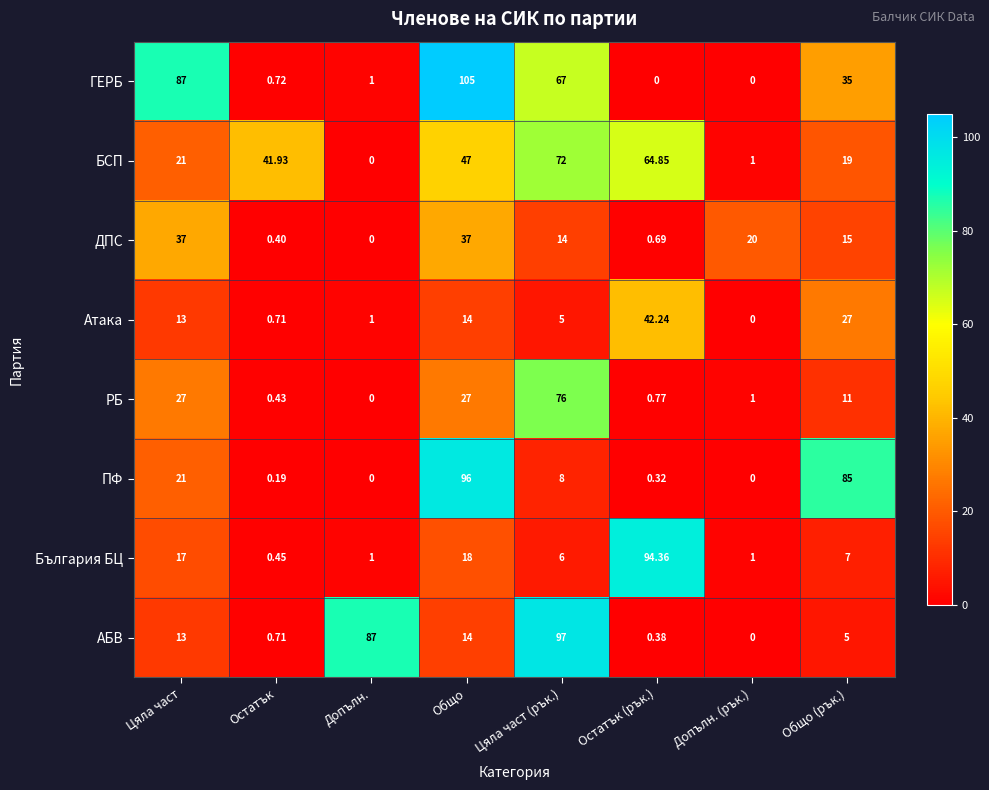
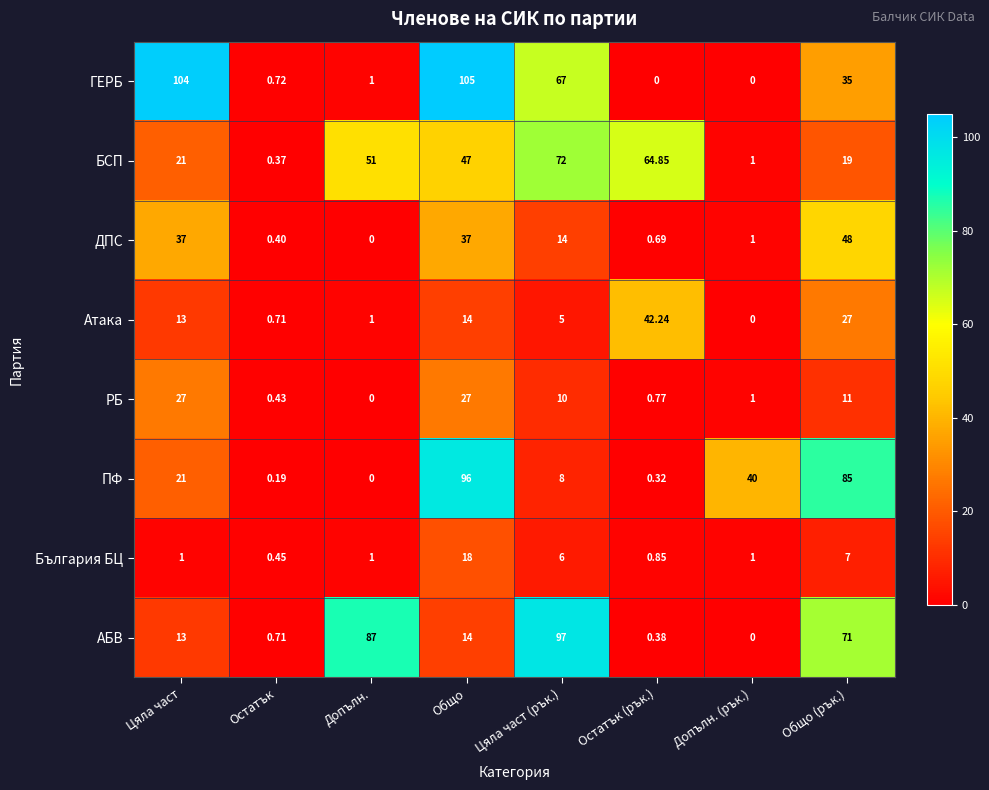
  {
    "ГЕРБ": {
-     "Цяла част": 87,
+     "Цяла част": 104,
      "Остатък": 0.72,
      "Допълн.": 1,
      "Общо": 105,
      "Цяла част (рък.)": 67,
      "Остатък (рък.)": 0,
      "Допълн. (рък.)": 0,
      "Общо (рък.)": 35
    },
    "БСП": {
      "Цяла част": 21,
-     "Остатък": 41.93,
-     "Допълн.": 0,
+     "Остатък": 0.37,
+     "Допълн.": 51,
      "Общо": 47,
      "Цяла част (рък.)": 72,
      "Остатък (рък.)": 64.85,
      "Допълн. (рък.)": 1,
      "Общо (рък.)": 19
    },
    "ДПС": {
      "Цяла част": 37,
      "Остатък": 0.40,
      "Допълн.": 0,
      "Общо": 37,
      "Цяла част (рък.)": 14,
      "Остатък (рък.)": 0.69,
-     "Допълн. (рък.)": 20,
-     "Общо (рък.)": 15
+     "Допълн. (рък.)": 1,
+     "Общо (рък.)": 48
    },
    "Атака": {
      "Цяла част": 13,
      "Остатък": 0.71,
      "Допълн.": 1,
      "Общо": 14,
      "Цяла част (рък.)": 5,
      "Остатък (рък.)": 42.24,
      "Допълн. (рък.)": 0,
      "Общо (рък.)": 27
    },
    "РБ": {
      "Цяла част": 27,
      "Остатък": 0.43,
      "Допълн.": 0,
      "Общо": 27,
-     "Цяла част (рък.)": 76,
+     "Цяла част (рък.)": 10,
      "Остатък (рък.)": 0.77,
      "Допълн. (рък.)": 1,
      "Общо (рък.)": 11
    },
    "ПФ": {
      "Цяла част": 21,
      "Остатък": 0.19,
      "Допълн.": 0,
      "Общо": 96,
      "Цяла част (рък.)": 8,
      "Остатък (рък.)": 0.32,
-     "Допълн. (рък.)": 0,
+     "Допълн. (рък.)": 40,
      "Общо (рък.)": 85
    },
    "България БЦ": {
-     "Цяла част": 17,
+     "Цяла част": 1,
      "Остатък": 0.45,
      "Допълн.": 1,
      "Общо": 18,
      "Цяла част (рък.)": 6,
-     "Остатък (рък.)": 94.36,
+     "Остатък (рък.)": 0.85,
      "Допълн. (рък.)": 1,
      "Общо (рък.)": 7
    },
    "АБВ": {
      "Цяла част": 13,
      "Остатък": 0.71,
      "Допълн.": 87,
      "Общо": 14,
      "Цяла част (рък.)": 97,
      "Остатък (рък.)": 0.38,
      "Допълн. (рък.)": 0,
-     "Общо (рък.)": 5
+     "Общо (рък.)": 71
    }
  }
